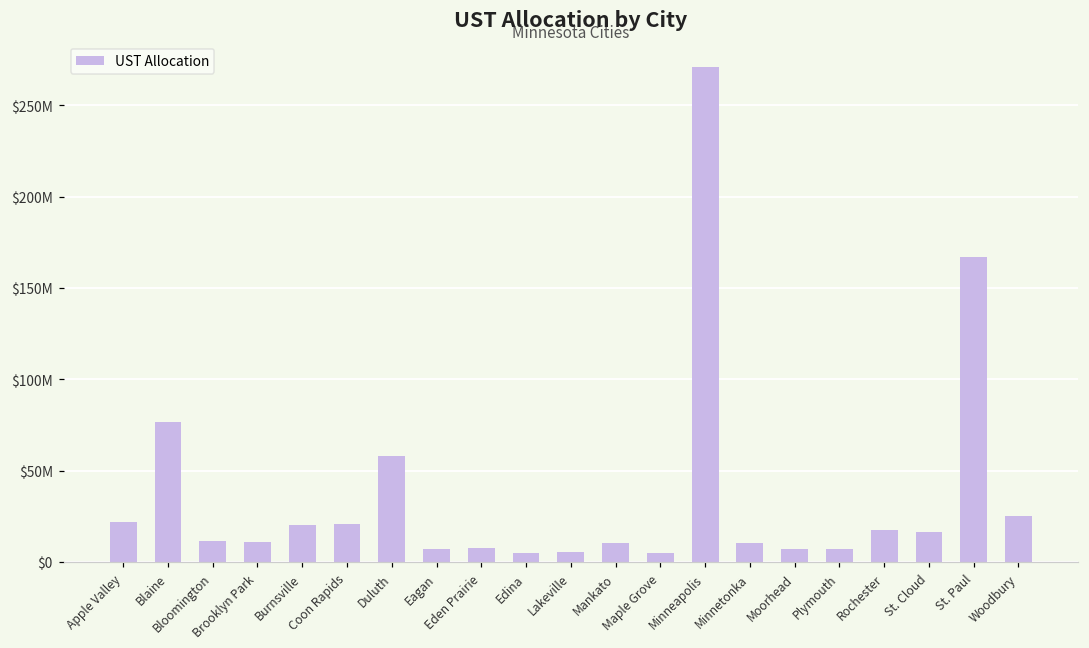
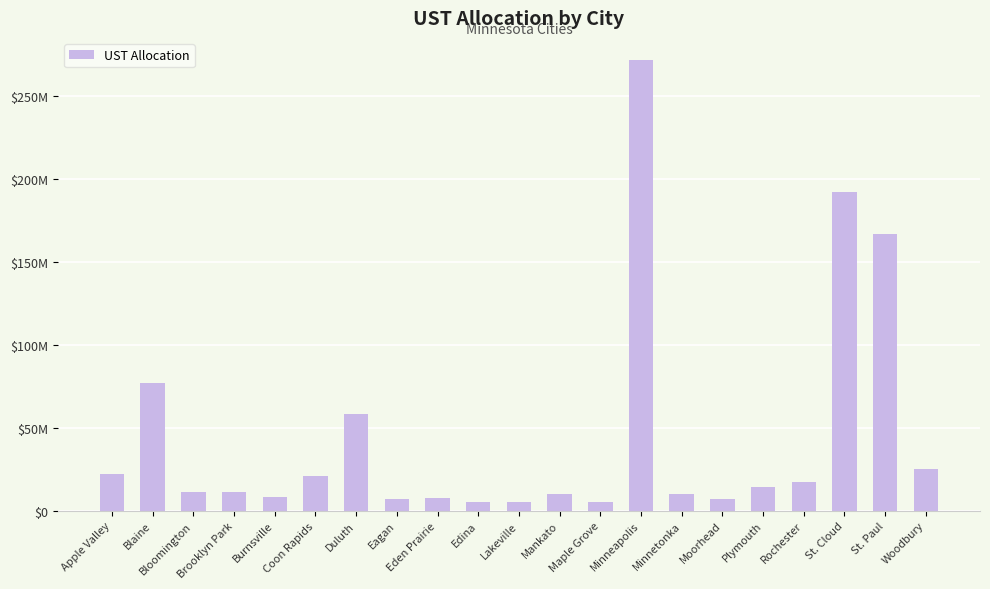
  {
    "Apple Valley": "$22000000",
    "Blaine": "$77000000",
    "Bloomington": "$11000000",
    "Brooklyn Park": "$11000000",
-   "Burnsville": "$20000000",
+   "Burnsville": "$8000000",
    "Coon Rapids": "$21000000",
    "Duluth": "$58000000",
    "Eagan": "$7000000",
    "Eden Prairie": "$7000000",
    "Edina": "$5000000",
    "Lakeville": "$5000000",
    "Mankato": "$10000000",
    "Maple Grove": "$5000000",
    "Minneapolis": "$271000000",
    "Minnetonka": "$10000000",
    "Moorhead": "$7000000",
-   "Plymouth": "$7000000",
+   "Plymouth": "$14000000",
    "Rochester": "$17000000",
-   "St. Cloud": "$16000000",
+   "St. Cloud": "$192000000",
    "St. Paul": "$167000000",
    "Woodbury": "$25000000"
  }
